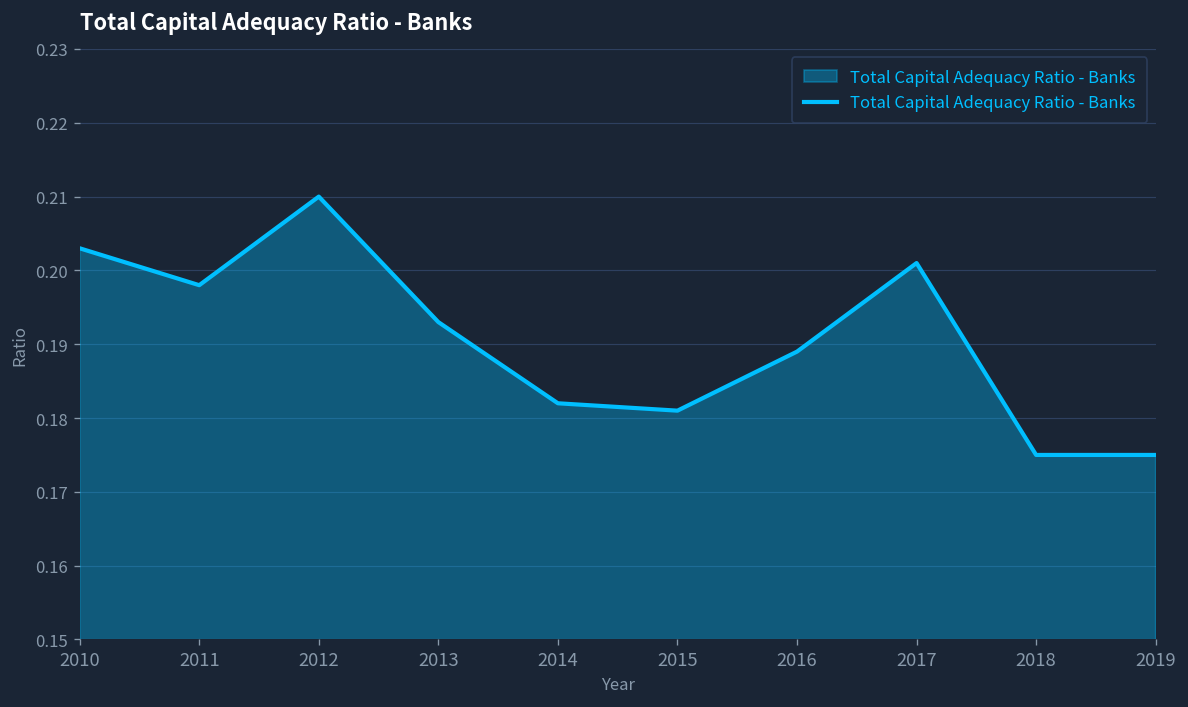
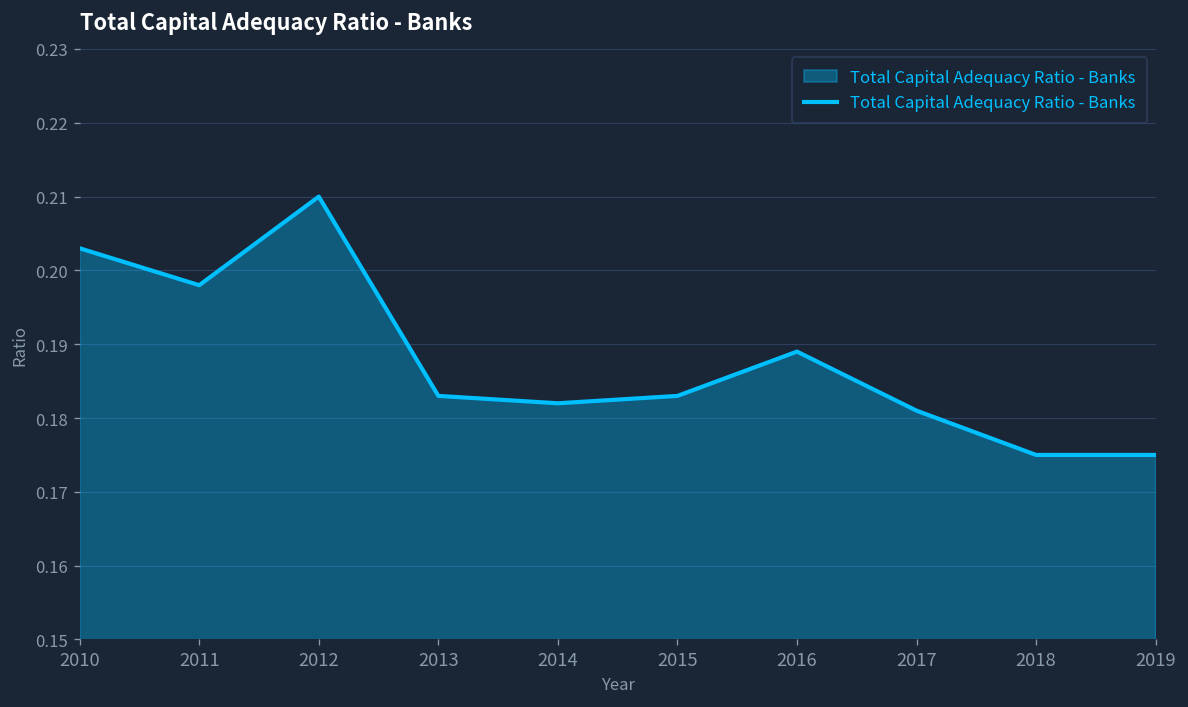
  {
    "2010": 0.203,
    "2011": 0.198,
    "2012": 0.210,
-   "2013": 0.193,
+   "2013": 0.183,
    "2014": 0.182,
-   "2015": 0.181,
+   "2015": 0.183,
    "2016": 0.189,
-   "2017": 0.201,
+   "2017": 0.181,
    "2018": 0.175,
    "2019": 0.175
  }
